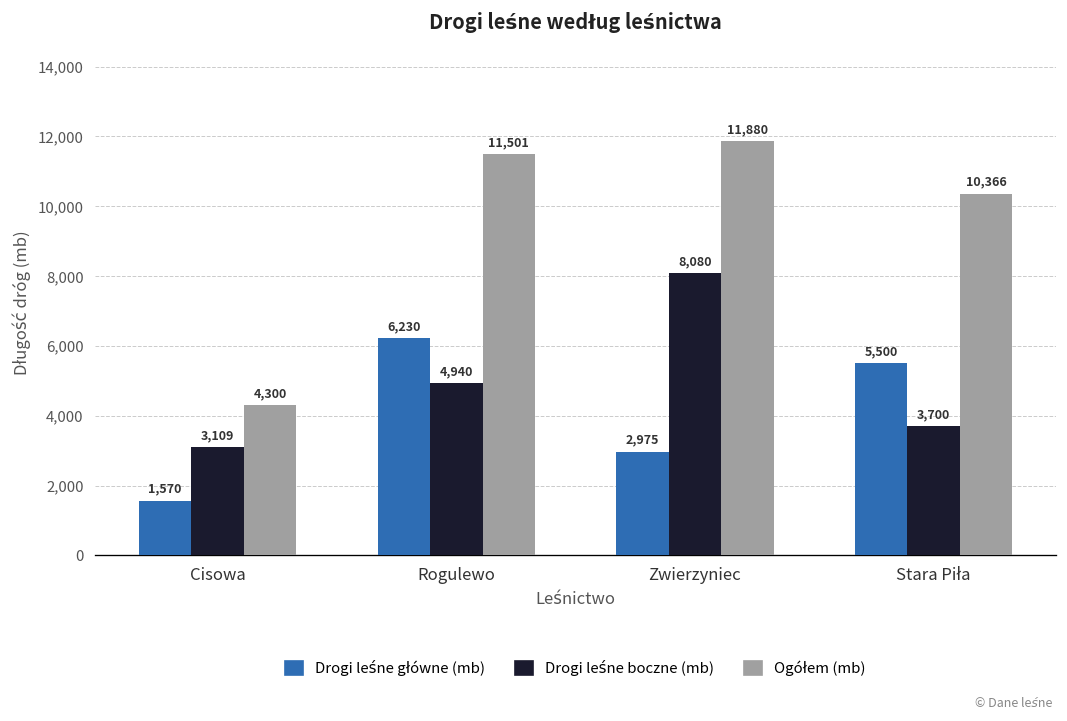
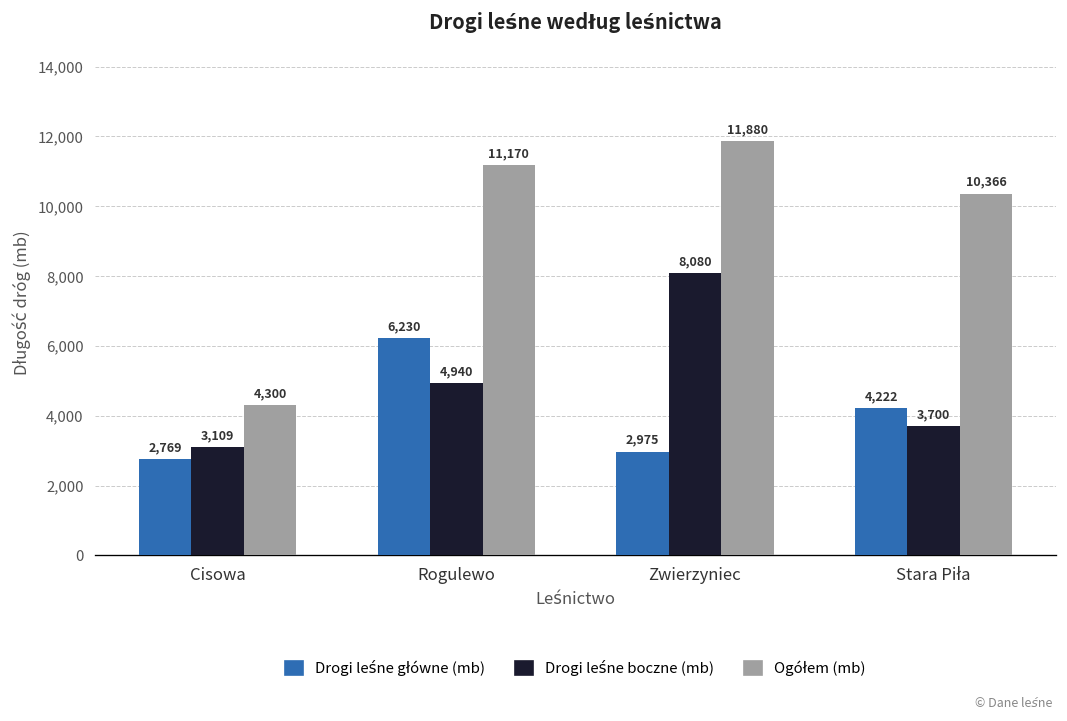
  {
    "Drogi leśne główne (mb)": {
-     "Cisowa": "1,570",
+     "Cisowa": "2,769",
      "Rogulewo": "6,230",
      "Zwierzyniec": "2,975",
-     "Stara Piła": "5,500"
+     "Stara Piła": "4,222"
    },
    "Drogi leśne boczne (mb)": {
      "Cisowa": "3,109",
      "Rogulewo": "4,940",
      "Zwierzyniec": "8,080",
      "Stara Piła": "3,700"
    },
    "Ogółem (mb)": {
      "Cisowa": "4,300",
-     "Rogulewo": "11,501",
+     "Rogulewo": "11,170",
      "Zwierzyniec": "11,880",
      "Stara Piła": "10,366"
    }
  }
